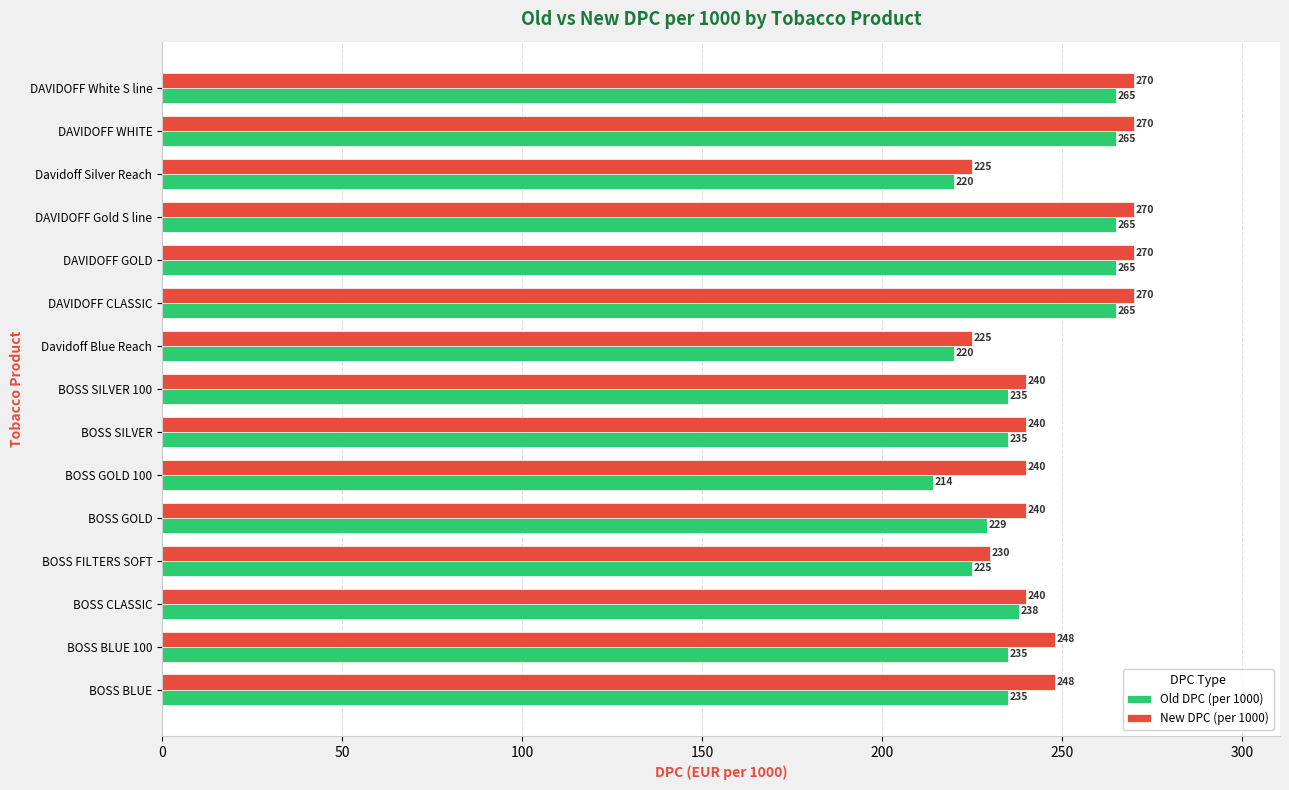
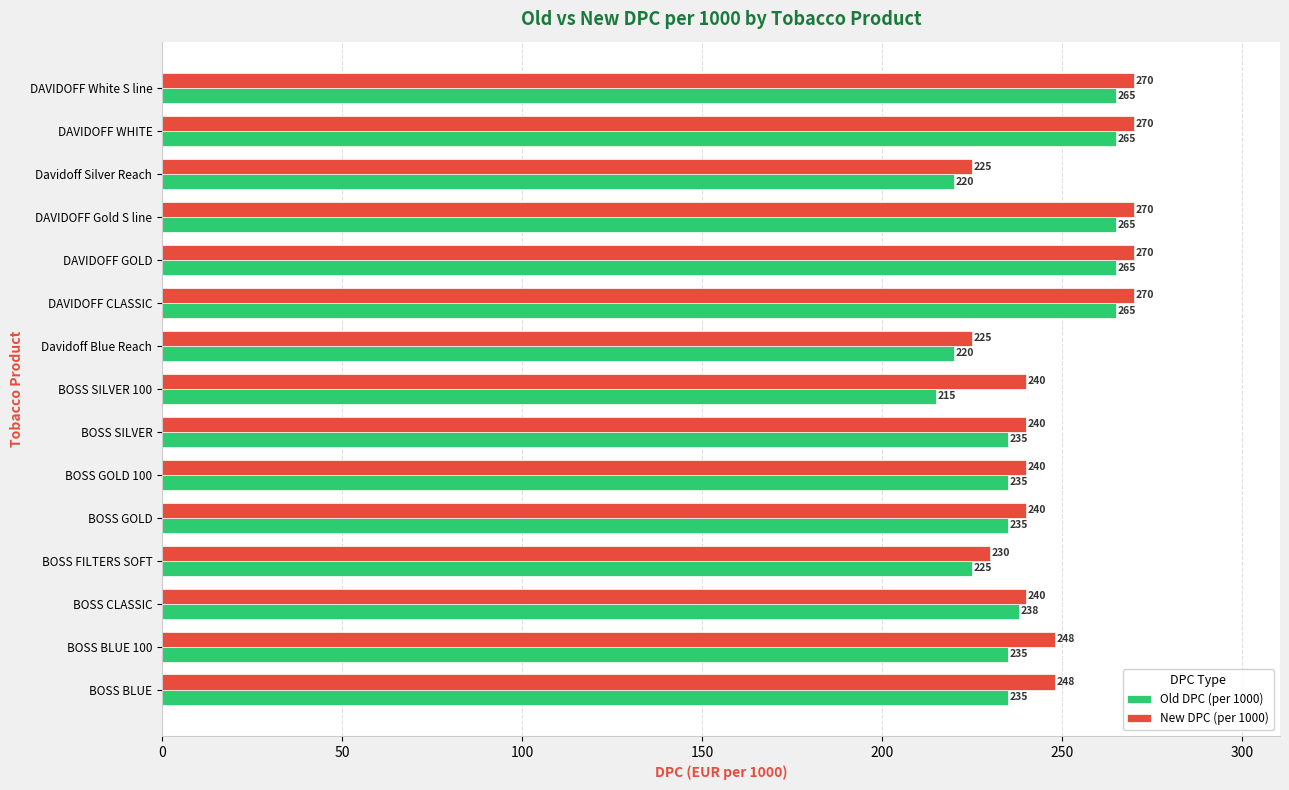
  {
    "Old DPC (per 1000)": {
      "DAVIDOFF White S line": 265,
      "DAVIDOFF WHITE": 265,
      "Davidoff Silver Reach": 220,
      "DAVIDOFF Gold S line": 265,
      "DAVIDOFF GOLD": 265,
      "DAVIDOFF CLASSIC": 265,
      "Davidoff Blue Reach": 220,
-     "BOSS SILVER 100": 235,
+     "BOSS SILVER 100": 215,
      "BOSS SILVER": 235,
-     "BOSS GOLD 100": 214,
-     "BOSS GOLD": 229,
+     "BOSS GOLD 100": 235,
+     "BOSS GOLD": 235,
      "BOSS FILTERS SOFT": 225,
      "BOSS CLASSIC": 238,
      "BOSS BLUE 100": 235,
      "BOSS BLUE": 235
    },
    "New DPC (per 1000)": {
      "DAVIDOFF White S line": 270,
      "DAVIDOFF WHITE": 270,
      "Davidoff Silver Reach": 225,
      "DAVIDOFF Gold S line": 270,
      "DAVIDOFF GOLD": 270,
      "DAVIDOFF CLASSIC": 270,
      "Davidoff Blue Reach": 225,
      "BOSS SILVER 100": 240,
      "BOSS SILVER": 240,
      "BOSS GOLD 100": 240,
      "BOSS GOLD": 240,
      "BOSS FILTERS SOFT": 230,
      "BOSS CLASSIC": 240,
      "BOSS BLUE 100": 248,
      "BOSS BLUE": 248
    }
  }
